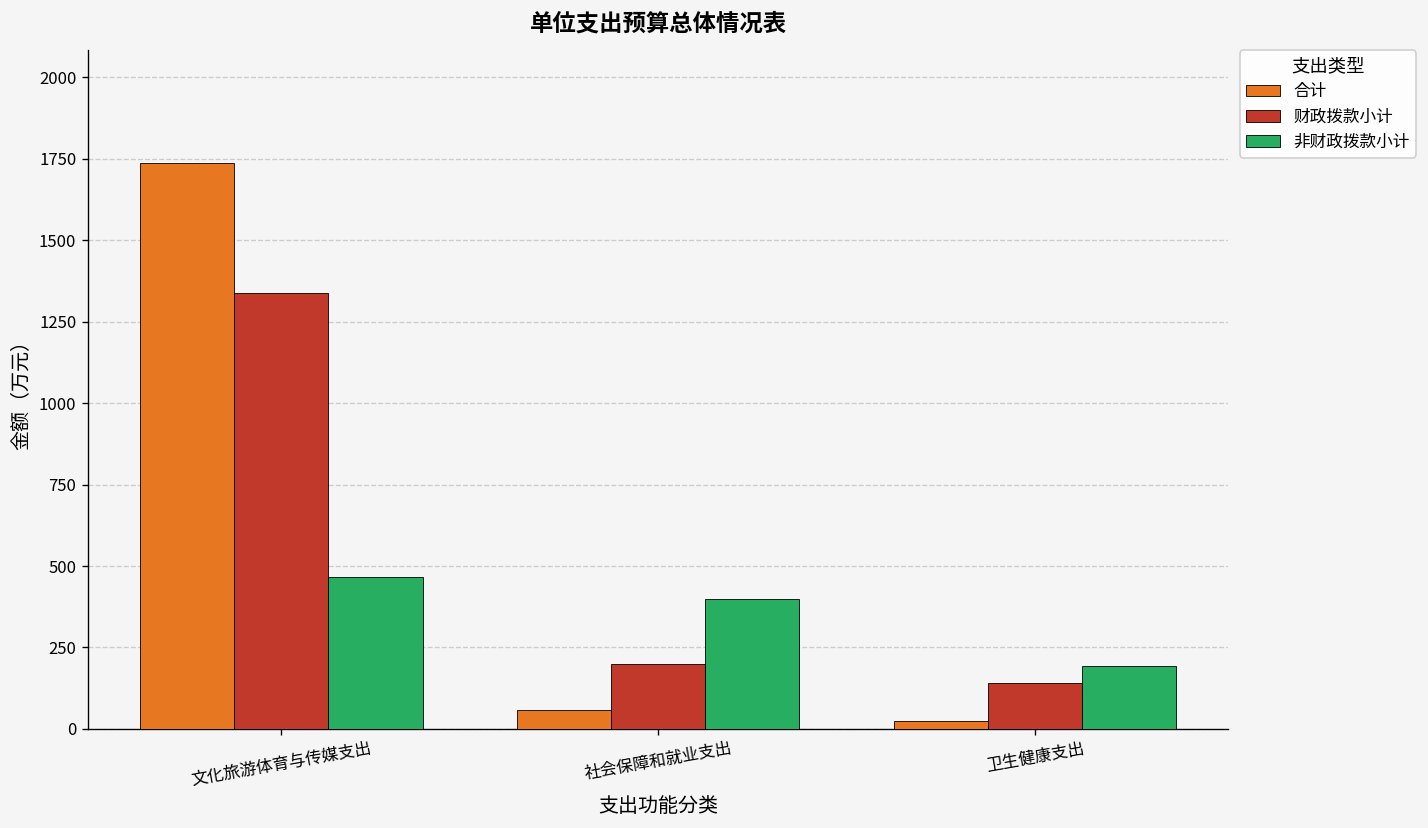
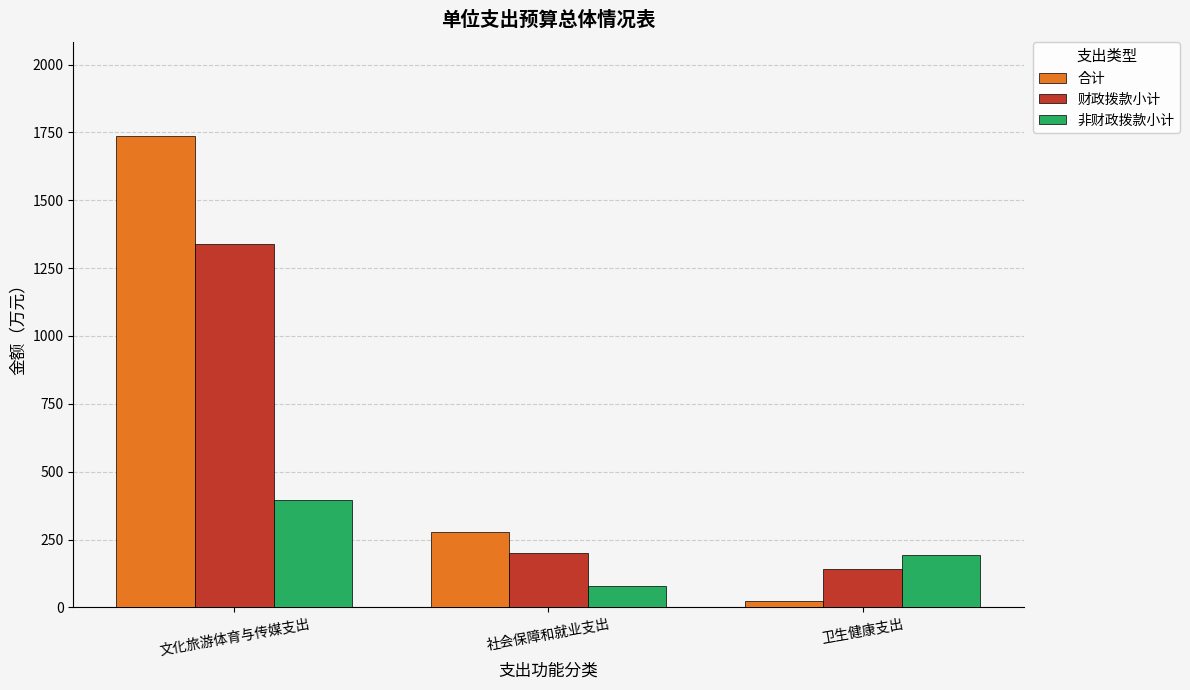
  {
    "合计": {
      "文化旅游体育与传媒支出": 1740,
-     "社会保障和就业支出": 60,
+     "社会保障和就业支出": 280,
      "卫生健康支出": 30
    },
    "财政拨款小计": {
      "文化旅游体育与传媒支出": 1340,
      "社会保障和就业支出": 200,
      "卫生健康支出": 140
    },
    "非财政拨款小计": {
-     "文化旅游体育与传媒支出": 470,
-     "社会保障和就业支出": 400,
+     "文化旅游体育与传媒支出": 400,
+     "社会保障和就业支出": 80,
      "卫生健康支出": 190
    }
  }
